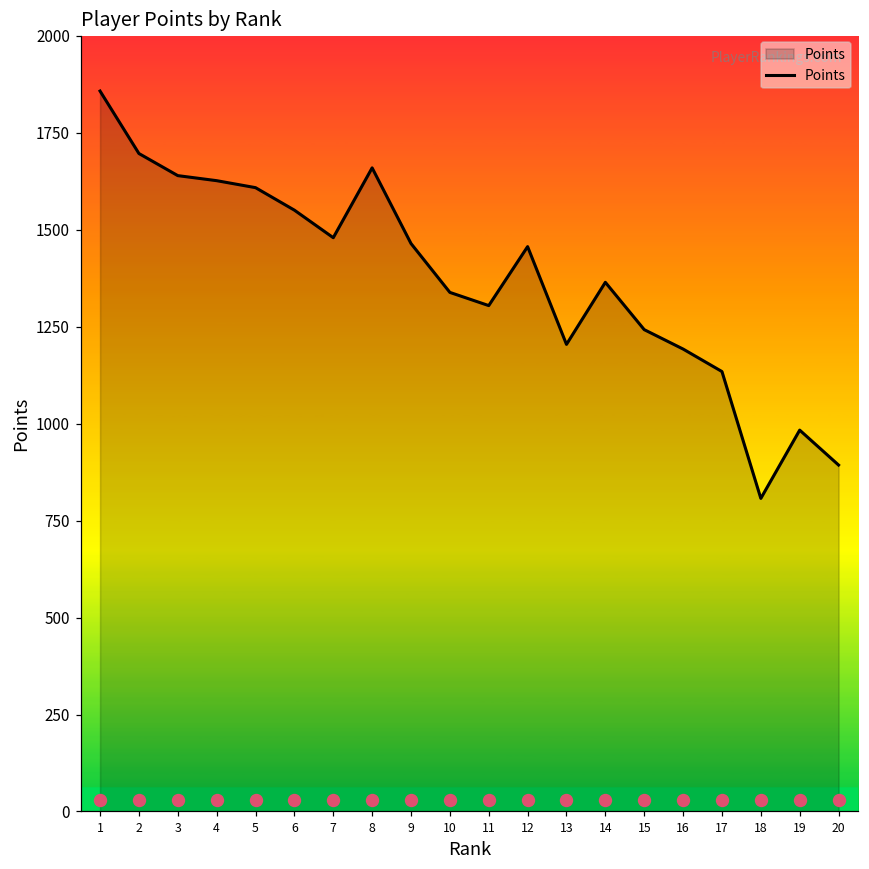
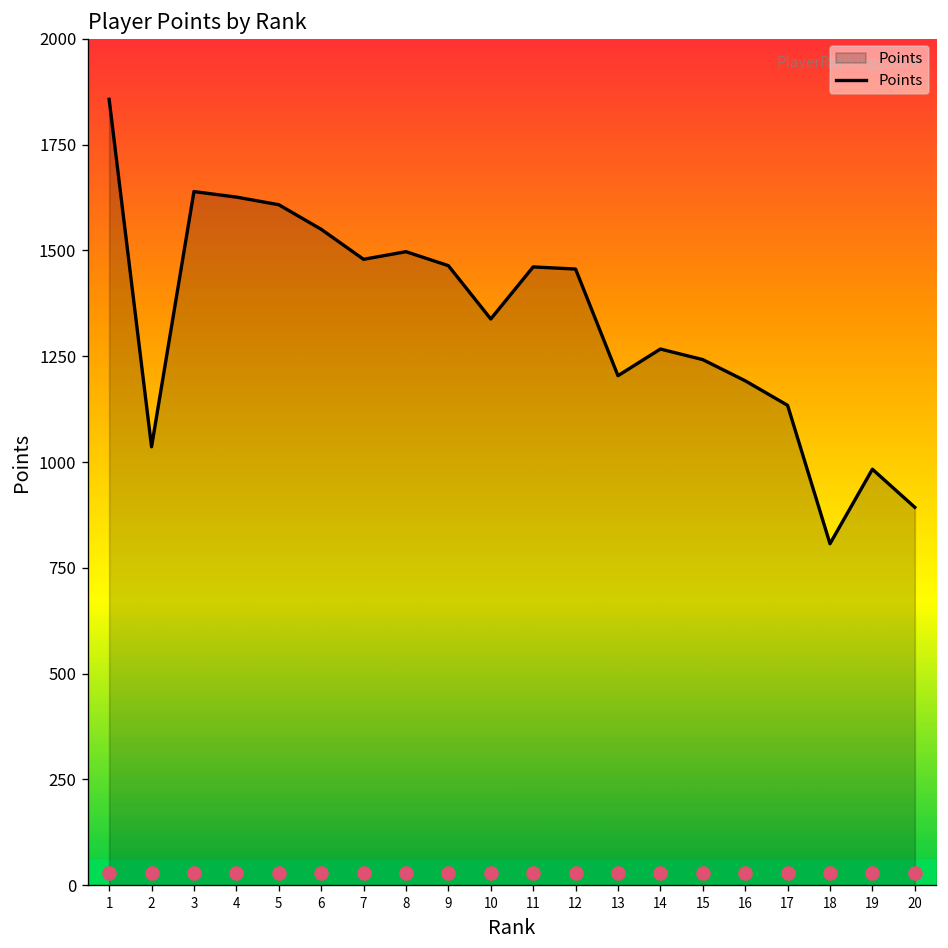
  {
    "Points": {
      "1": 1860,
-     "2": 1700,
+     "2": 1040,
      "3": 1640,
      "4": 1630,
      "5": 1610,
      "6": 1550,
      "7": 1480,
-     "8": 1660,
+     "8": 1500,
      "9": 1460,
      "10": 1340,
-     "11": 1300,
+     "11": 1460,
      "12": 1460,
      "13": 1200,
-     "14": 1360,
+     "14": 1270,
      "15": 1240,
      "16": 1190,
      "17": 1130,
      "18": 810,
      "19": 980,
      "20": 890
    }
  }
